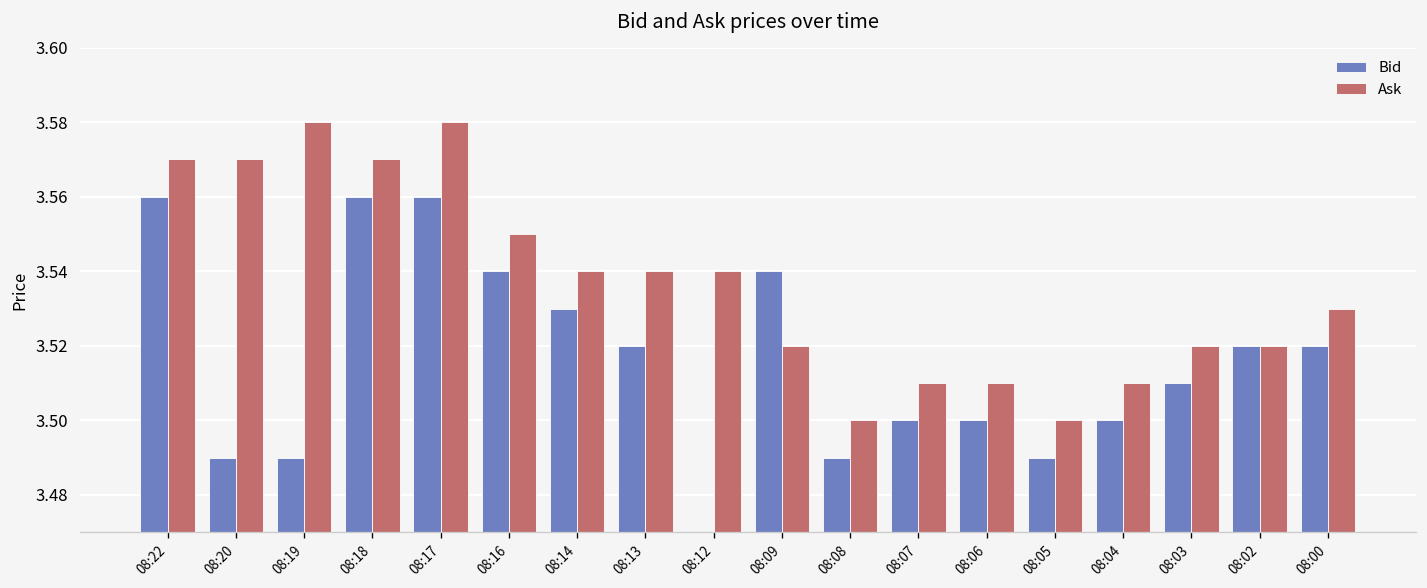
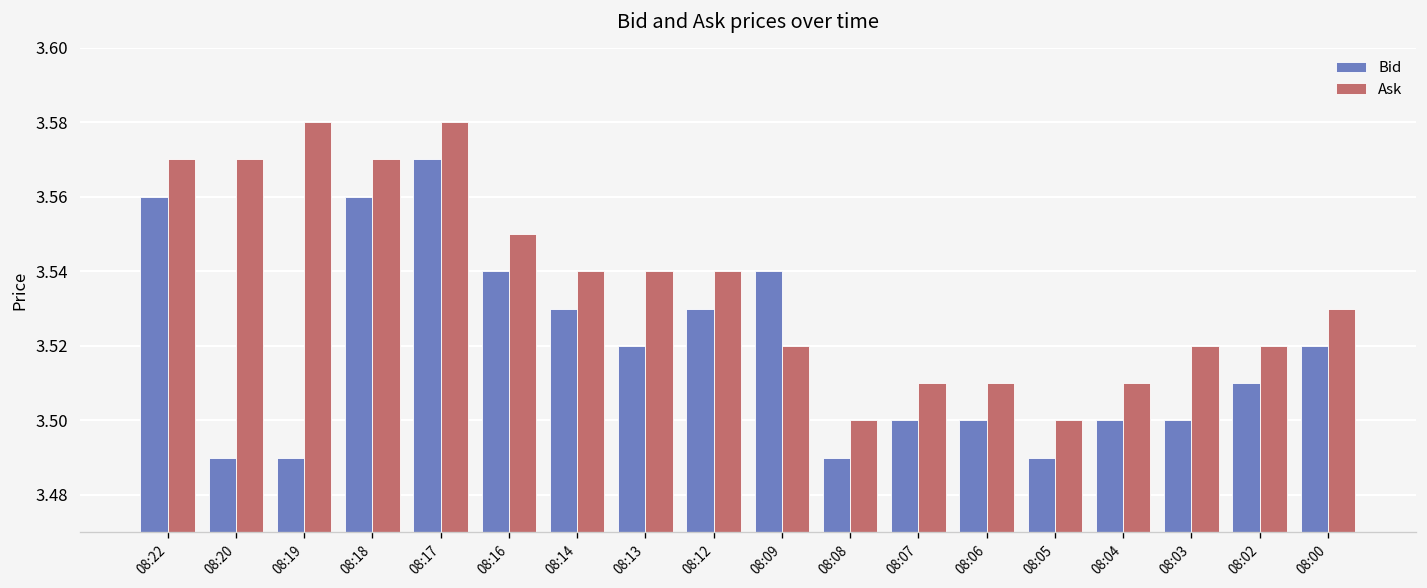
  {
    "Bid": {
      "08:22": 3.56,
      "08:20": 3.49,
      "08:19": 3.49,
      "08:18": 3.56,
-     "08:17": 3.56,
+     "08:17": 3.57,
      "08:16": 3.54,
      "08:14": 3.53,
      "08:13": 3.52,
-     "08:12": 3.47,
+     "08:12": 3.53,
      "08:09": 3.54,
      "08:08": 3.49,
      "08:07": 3.50,
      "08:06": 3.50,
      "08:05": 3.49,
      "08:04": 3.50,
-     "08:03": 3.51,
-     "08:02": 3.52,
+     "08:03": 3.50,
+     "08:02": 3.51,
      "08:00": 3.52
    },
    "Ask": {
      "08:22": 3.57,
      "08:20": 3.57,
      "08:19": 3.58,
      "08:18": 3.57,
      "08:17": 3.58,
      "08:16": 3.55,
      "08:14": 3.54,
      "08:13": 3.54,
      "08:12": 3.54,
      "08:09": 3.52,
      "08:08": 3.50,
      "08:07": 3.51,
      "08:06": 3.51,
      "08:05": 3.50,
      "08:04": 3.51,
      "08:03": 3.52,
      "08:02": 3.52,
      "08:00": 3.53
    }
  }
